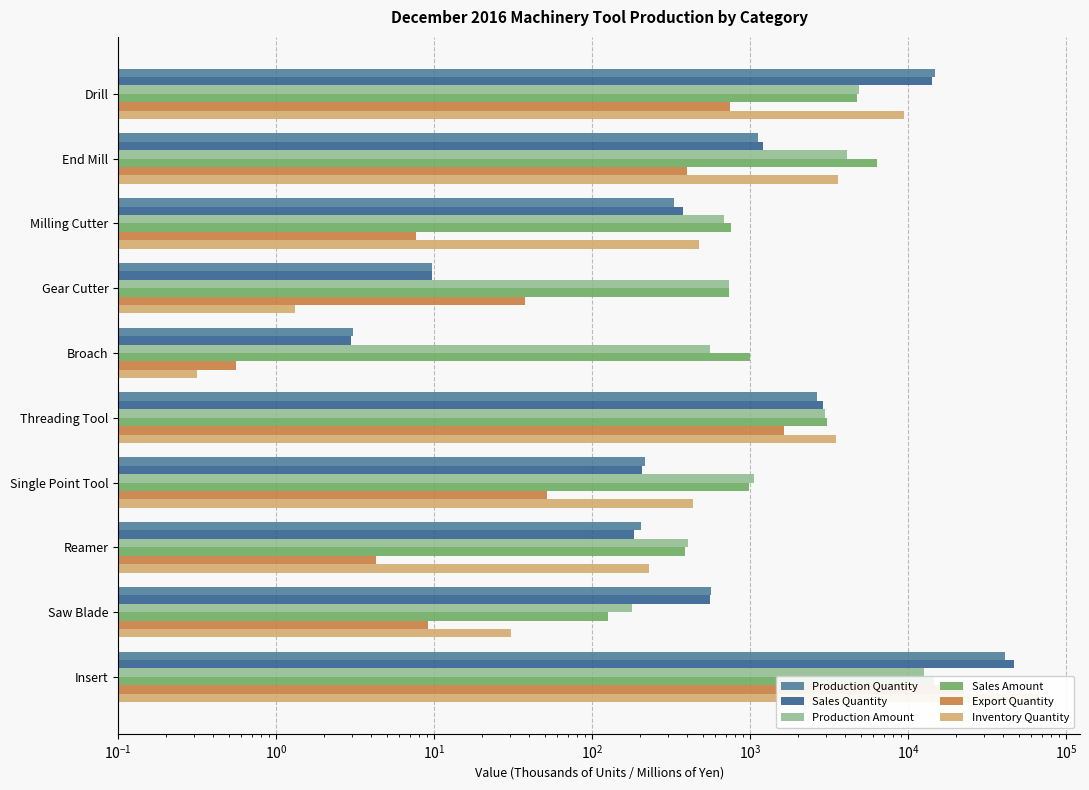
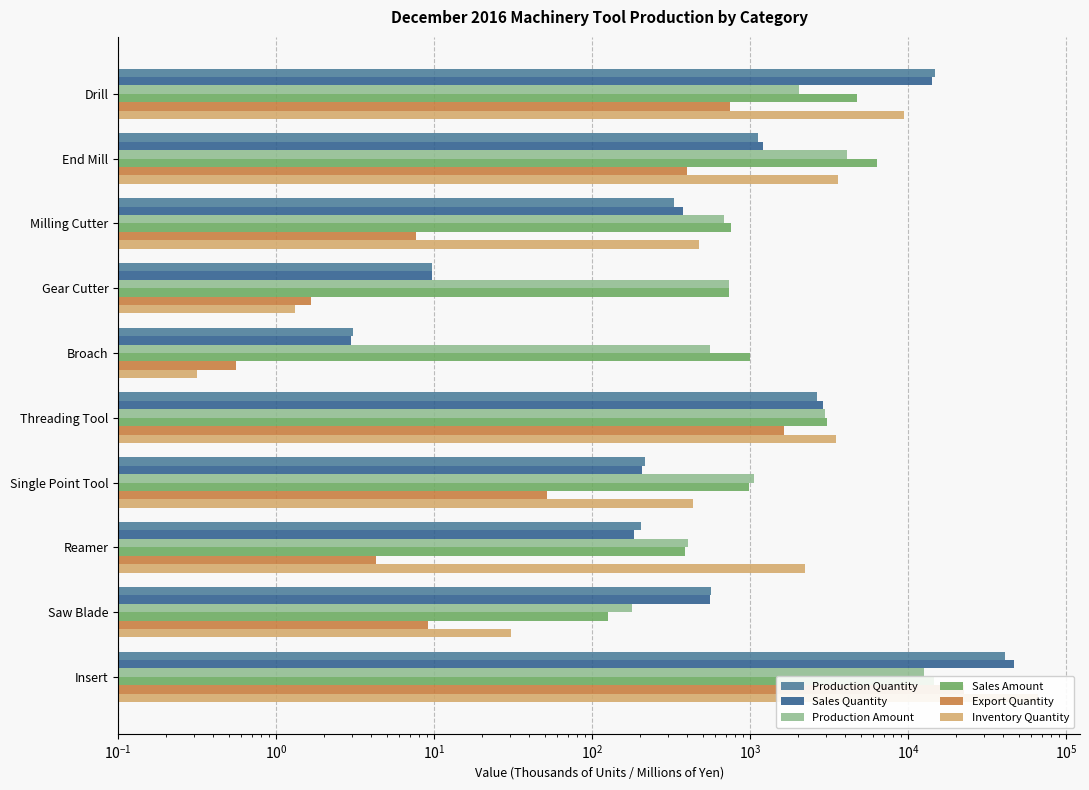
  {
    "Production Amount": {
-     "Drill": 4900,
+     "Drill": 2100,
      "End Mill": 4100,
      "Milling Cutter": 700,
      "Gear Cutter": 700,
      "Broach": 550,
      "Threading Tool": 3000,
      "Single Point Tool": 1100,
      "Reamer": 410,
      "Saw Blade": 180,
      "Insert": 13000
    },
    "Sales Amount": {
      "Drill": 4700,
      "End Mill": 6300,
      "Milling Cutter": 800,
      "Gear Cutter": 700,
      "Broach": 1000,
      "Threading Tool": 3100,
      "Single Point Tool": 1000,
      "Reamer": 390,
      "Saw Blade": 130
    },
    "Export Quantity": {
      "Drill": 700,
      "End Mill": 400,
      "Milling Cutter": 8,
-     "Gear Cutter": 38,
+     "Gear Cutter": 1.7,
      "Broach": 0.55,
      "Threading Tool": 1600,
      "Single Point Tool": 52,
      "Reamer": 4.3,
      "Saw Blade": 9
    },
    "Inventory Quantity": {
      "Drill": 9000,
      "End Mill": 3600,
      "Milling Cutter": 470,
      "Gear Cutter": 1.3,
      "Broach": 0.32,
      "Threading Tool": 3500,
      "Single Point Tool": 430,
-     "Reamer": 230,
+     "Reamer": 2200,
      "Saw Blade": 30
    }
  }
